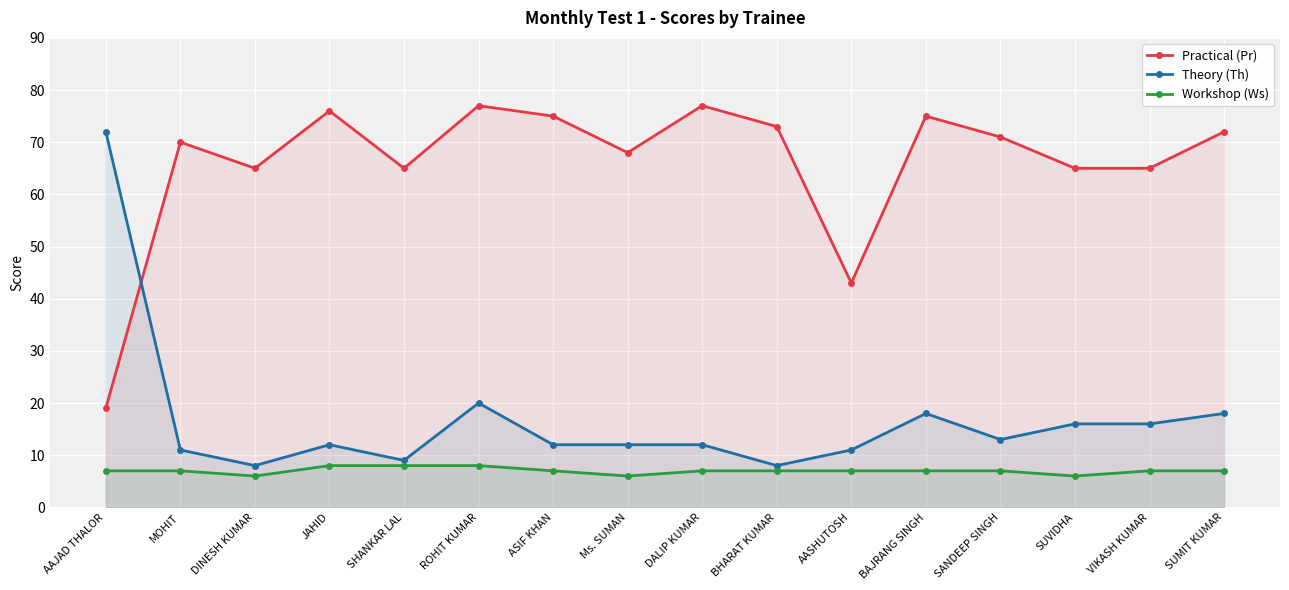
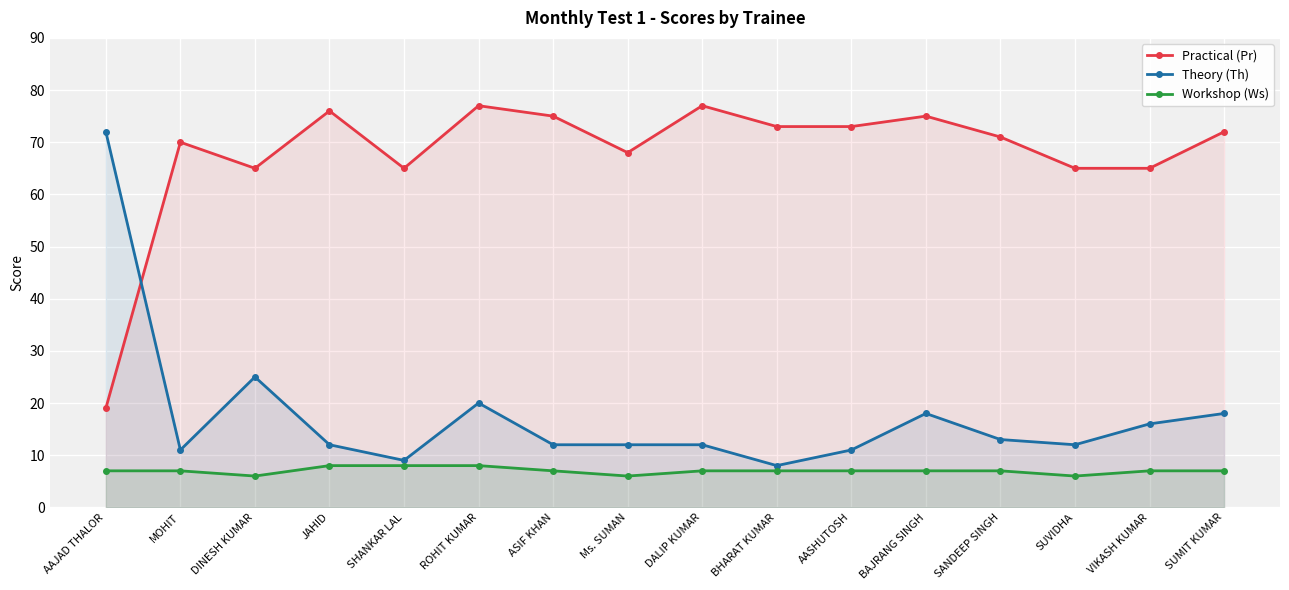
  {
    "Practical (Pr)": {
      "AAJAD THALOR": 19,
      "MOHIT": 70,
      "DINESH KUMAR": 65,
      "JAHID": 76,
      "SHANKAR LAL": 65,
      "ROHIT KUMAR": 77,
      "ASIF KHAN": 75,
      "Ms. SUMAN": 68,
      "DALIP KUMAR": 77,
      "BHARAT KUMAR": 73,
-     "AASHUTOSH": 43,
+     "AASHUTOSH": 73,
      "BAJRANG SINGH": 75,
      "SANDEEP SINGH": 71,
      "SUVIDHA": 65,
      "VIKASH KUMAR": 65,
      "SUMIT KUMAR": 72
    },
    "Theory (Th)": {
      "AAJAD THALOR": 72,
      "MOHIT": 11,
-     "DINESH KUMAR": 8,
+     "DINESH KUMAR": 25,
      "JAHID": 12,
      "SHANKAR LAL": 9,
      "ROHIT KUMAR": 20,
      "ASIF KHAN": 12,
      "Ms. SUMAN": 12,
      "DALIP KUMAR": 12,
      "BHARAT KUMAR": 8,
      "AASHUTOSH": 11,
      "BAJRANG SINGH": 18,
      "SANDEEP SINGH": 13,
-     "SUVIDHA": 16,
+     "SUVIDHA": 12,
      "VIKASH KUMAR": 16,
      "SUMIT KUMAR": 18
    },
    "Workshop (Ws)": {
      "AAJAD THALOR": 7,
      "MOHIT": 7,
      "DINESH KUMAR": 6,
      "JAHID": 8,
      "SHANKAR LAL": 8,
      "ROHIT KUMAR": 8,
      "ASIF KHAN": 7,
      "Ms. SUMAN": 6,
      "DALIP KUMAR": 7,
      "BHARAT KUMAR": 7,
      "AASHUTOSH": 7,
      "BAJRANG SINGH": 7,
      "SANDEEP SINGH": 7,
      "SUVIDHA": 6,
      "VIKASH KUMAR": 7,
      "SUMIT KUMAR": 7
    }
  }
